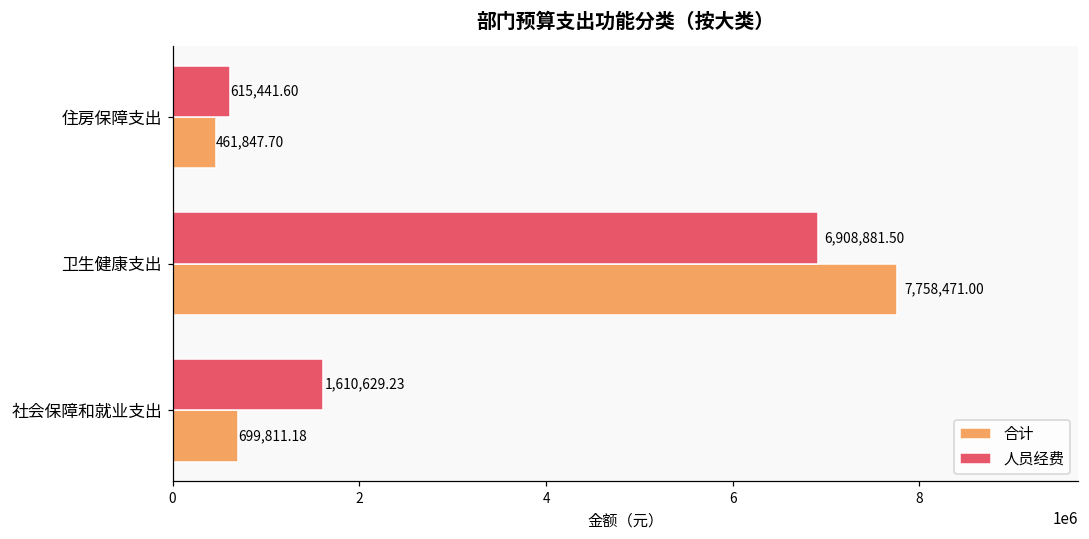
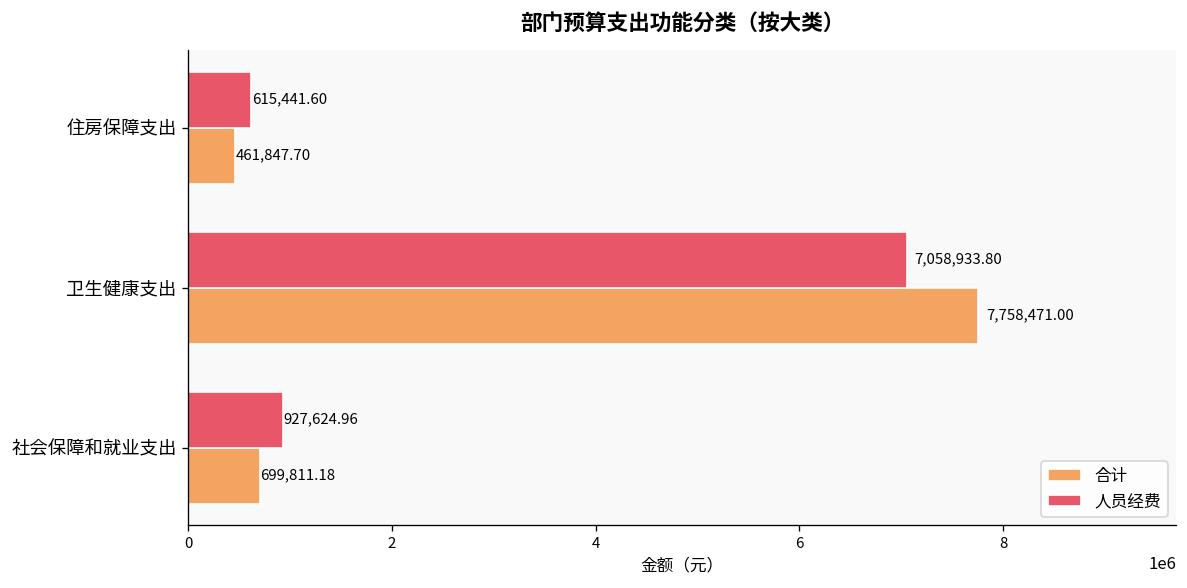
  {
    "合计": {
      "住房保障支出": "461,847.70",
      "卫生健康支出": "7,758,471.00",
      "社会保障和就业支出": "699,811.18"
    },
    "人员经费": {
      "住房保障支出": "615,441.60",
-     "卫生健康支出": "6,908,881.50",
-     "社会保障和就业支出": "1,610,629.23"
+     "卫生健康支出": "7,058,933.80",
+     "社会保障和就业支出": "927,624.96"
    }
  }
